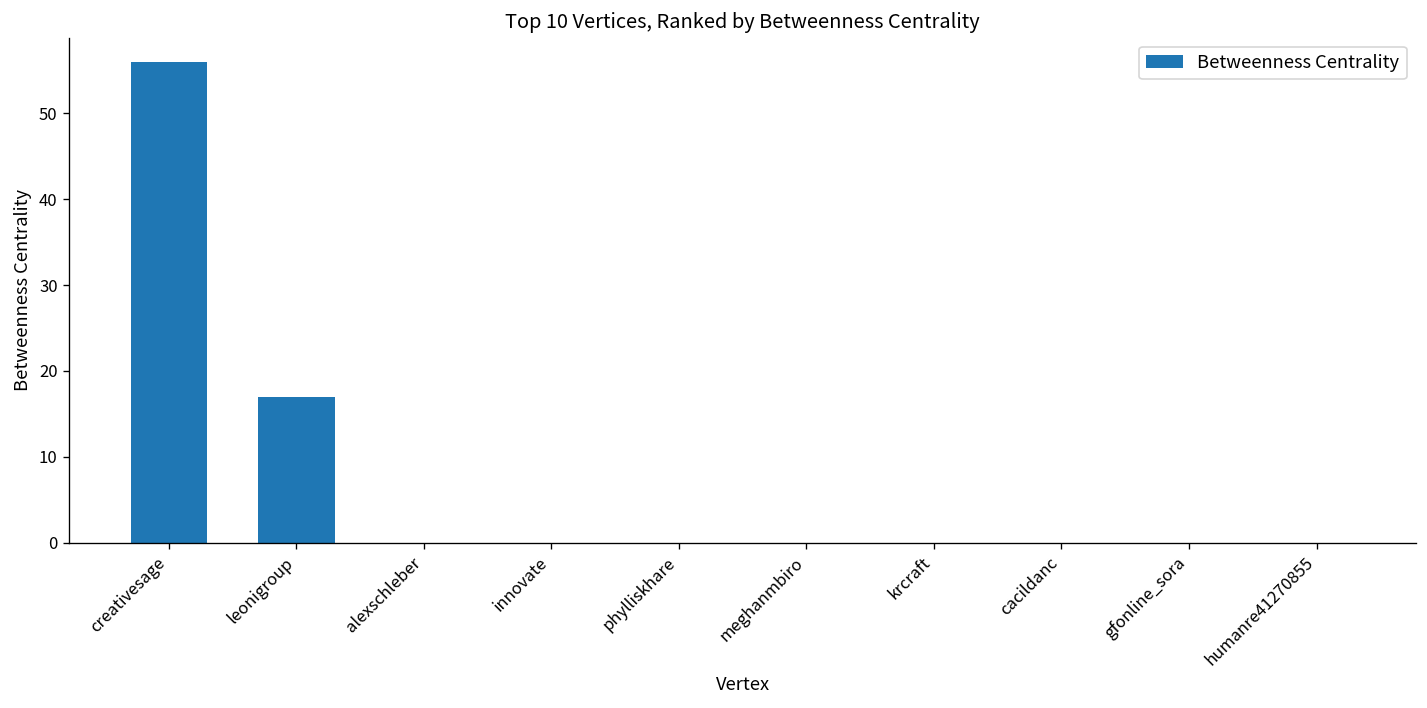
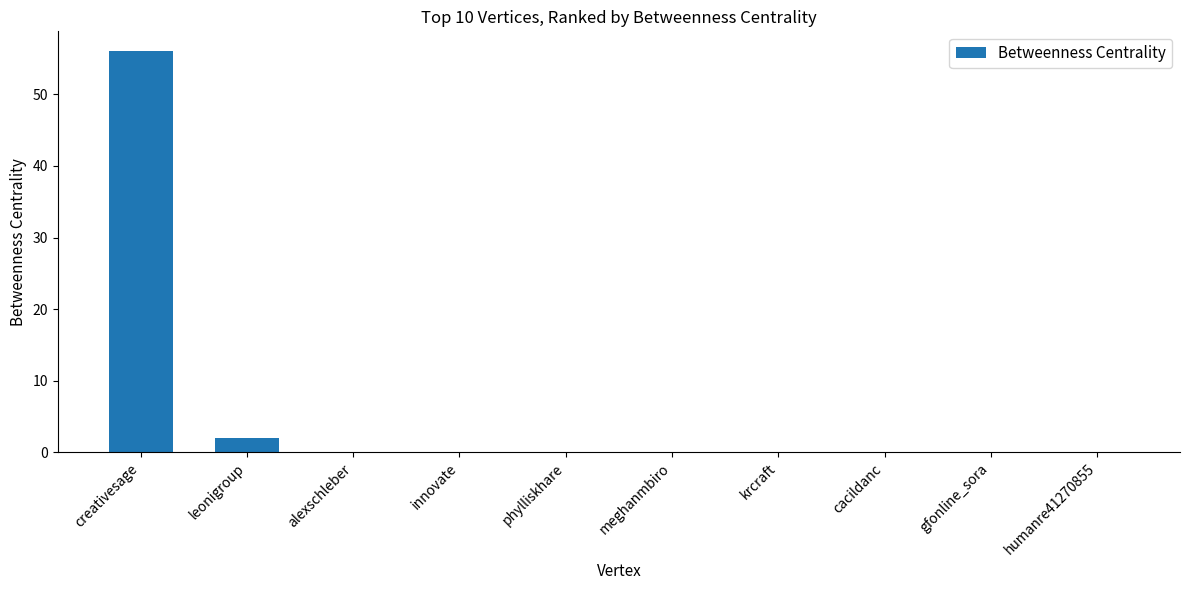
  {
    "creativesage": 56,
-   "leonigroup": 17,
+   "leonigroup": 2,
    "alexschleber": 0,
    "innovate": 0,
    "phylliskhare": 0,
    "meghanmbiro": 0,
    "krcraft": 0,
    "cacildanc": 0,
    "gfonline_sora": 0,
    "humanre41270855": 0
  }
